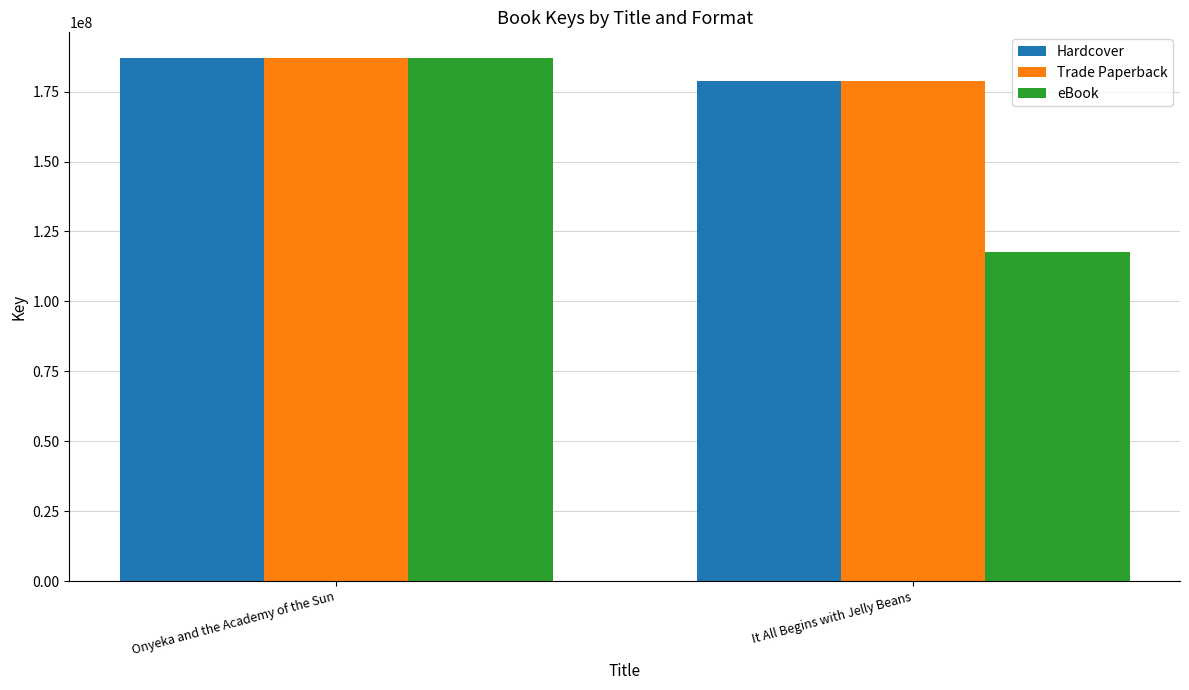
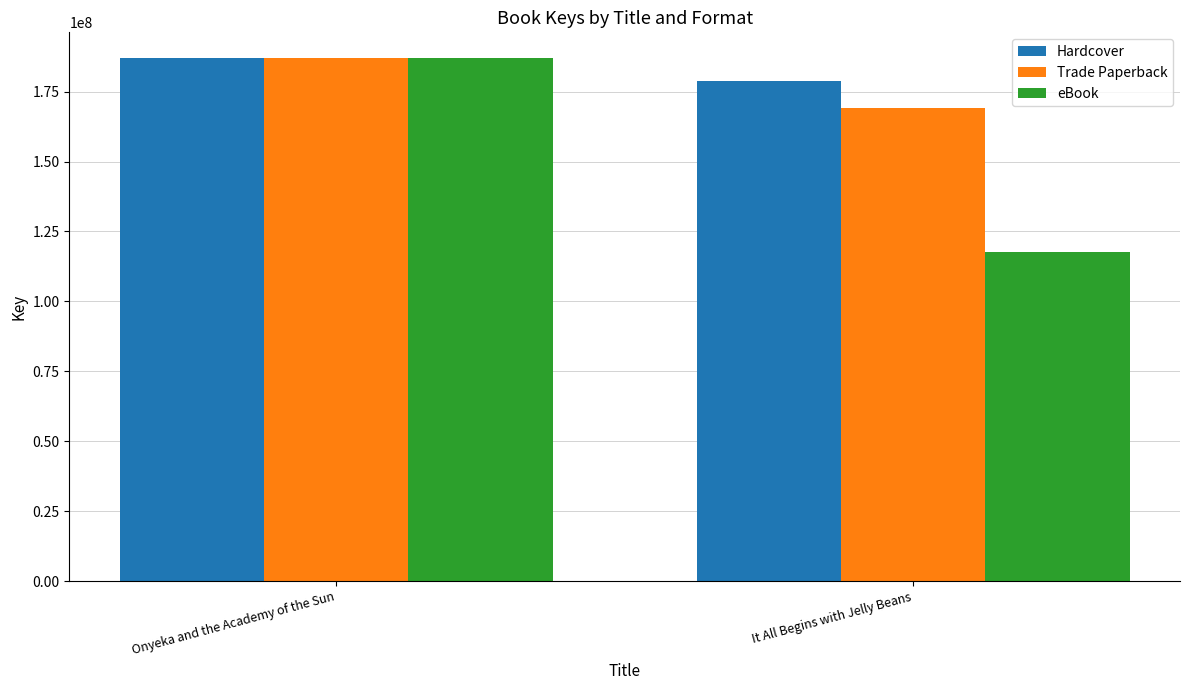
  {
    "Hardcover": {
      "Onyeka and the Academy of the Sun": 187000000,
      "It All Begins with Jelly Beans": 179000000
    },
    "Trade Paperback": {
      "Onyeka and the Academy of the Sun": 187000000,
-     "It All Begins with Jelly Beans": 179000000
+     "It All Begins with Jelly Beans": 169000000
    },
    "eBook": {
      "Onyeka and the Academy of the Sun": 187000000,
      "It All Begins with Jelly Beans": 118000000
    }
  }
